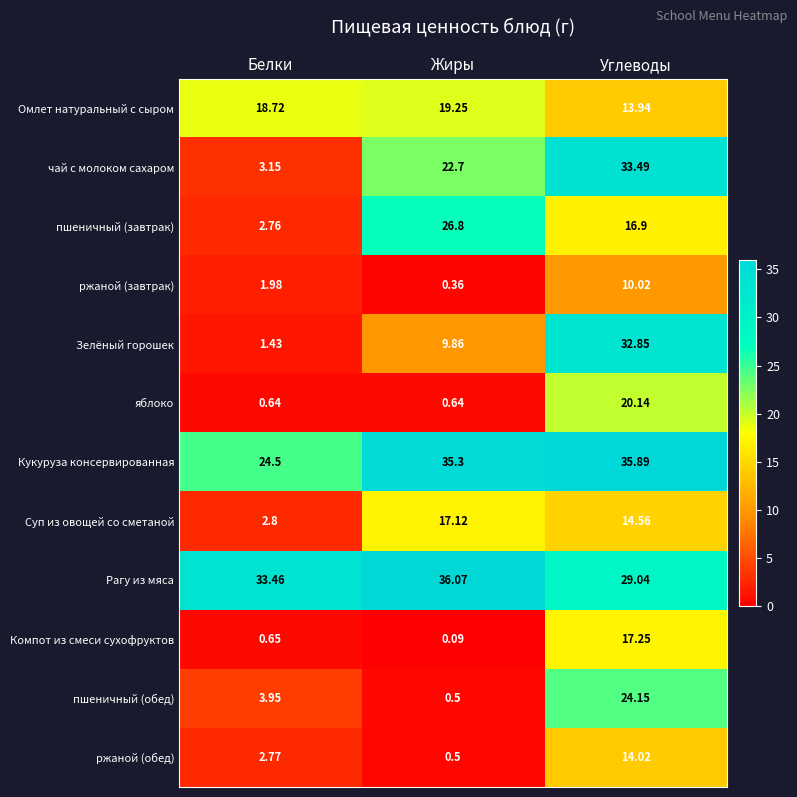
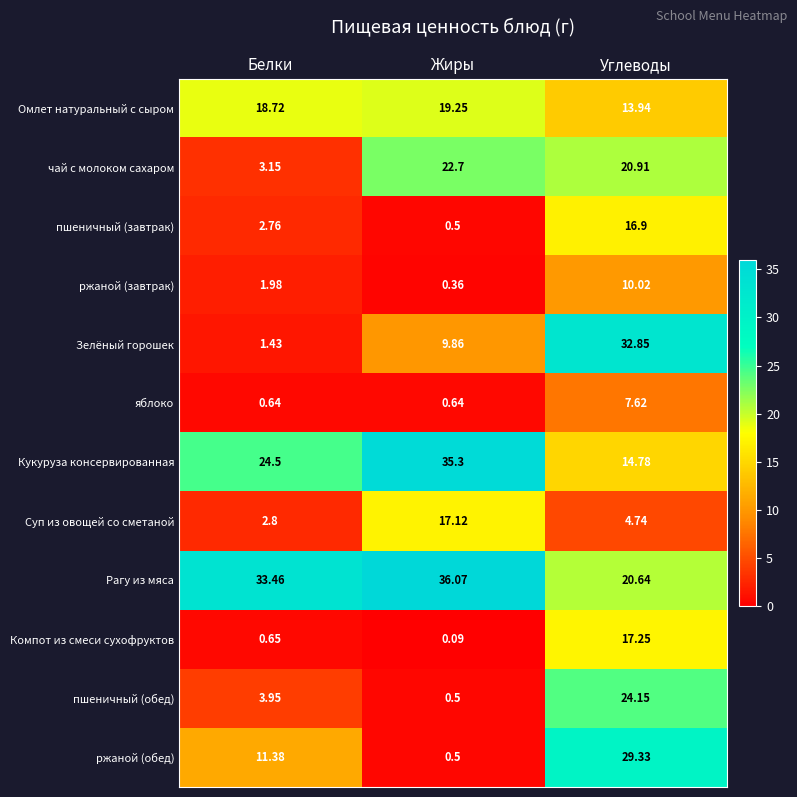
  {
    "Омлет натуральный с сыром": {
      "Белки": 18.72,
      "Жиры": 19.25,
      "Углеводы": 13.94
    },
    "чай с молоком сахаром": {
      "Белки": 3.15,
      "Жиры": 22.7,
-     "Углеводы": 33.49
+     "Углеводы": 20.91
    },
    "пшеничный (завтрак)": {
      "Белки": 2.76,
-     "Жиры": 26.8,
+     "Жиры": 0.5,
      "Углеводы": 16.9
    },
    "ржаной (завтрак)": {
      "Белки": 1.98,
      "Жиры": 0.36,
      "Углеводы": 10.02
    },
    "Зелёный горошек": {
      "Белки": 1.43,
      "Жиры": 9.86,
      "Углеводы": 32.85
    },
    "яблоко": {
      "Белки": 0.64,
      "Жиры": 0.64,
-     "Углеводы": 20.14
+     "Углеводы": 7.62
    },
    "Кукуруза консервированная": {
      "Белки": 24.5,
      "Жиры": 35.3,
-     "Углеводы": 35.89
+     "Углеводы": 14.78
    },
    "Суп из овощей со сметаной": {
      "Белки": 2.8,
      "Жиры": 17.12,
-     "Углеводы": 14.56
+     "Углеводы": 4.74
    },
    "Рагу из мяса": {
      "Белки": 33.46,
      "Жиры": 36.07,
-     "Углеводы": 29.04
+     "Углеводы": 20.64
    },
    "Компот из смеси сухофруктов": {
      "Белки": 0.65,
      "Жиры": 0.09,
      "Углеводы": 17.25
    },
    "пшеничный (обед)": {
      "Белки": 3.95,
      "Жиры": 0.5,
      "Углеводы": 24.15
    },
    "ржаной (обед)": {
-     "Белки": 2.77,
+     "Белки": 11.38,
      "Жиры": 0.5,
-     "Углеводы": 14.02
+     "Углеводы": 29.33
    }
  }
